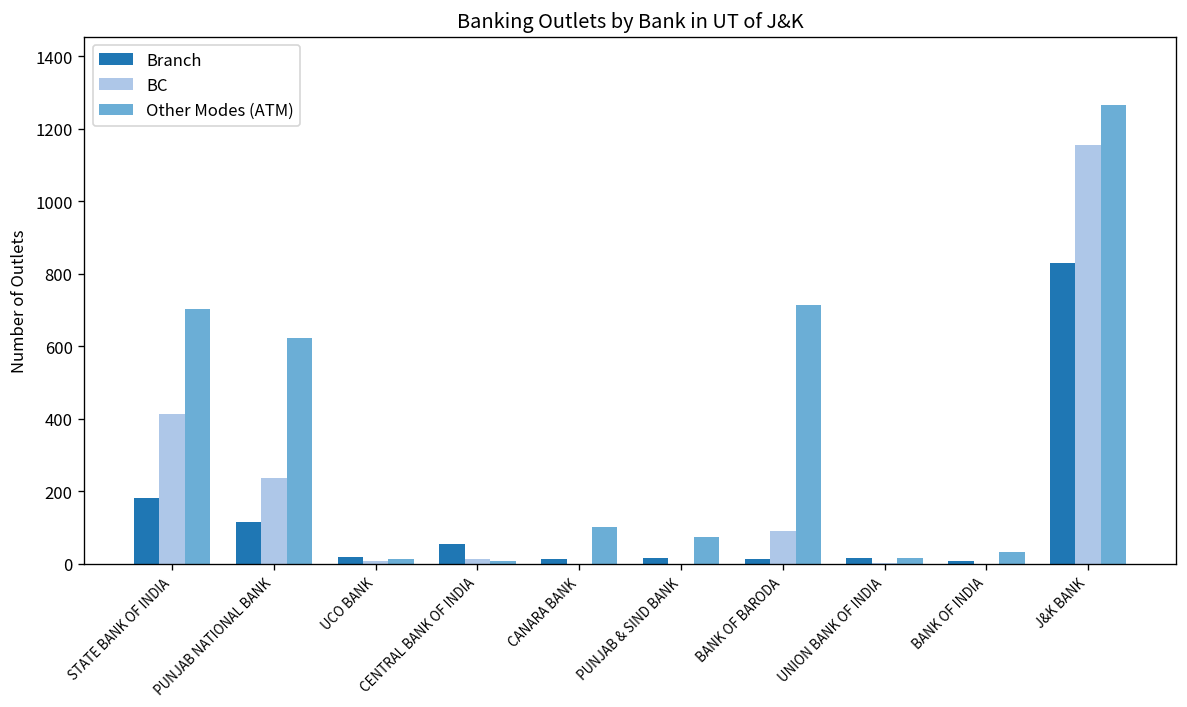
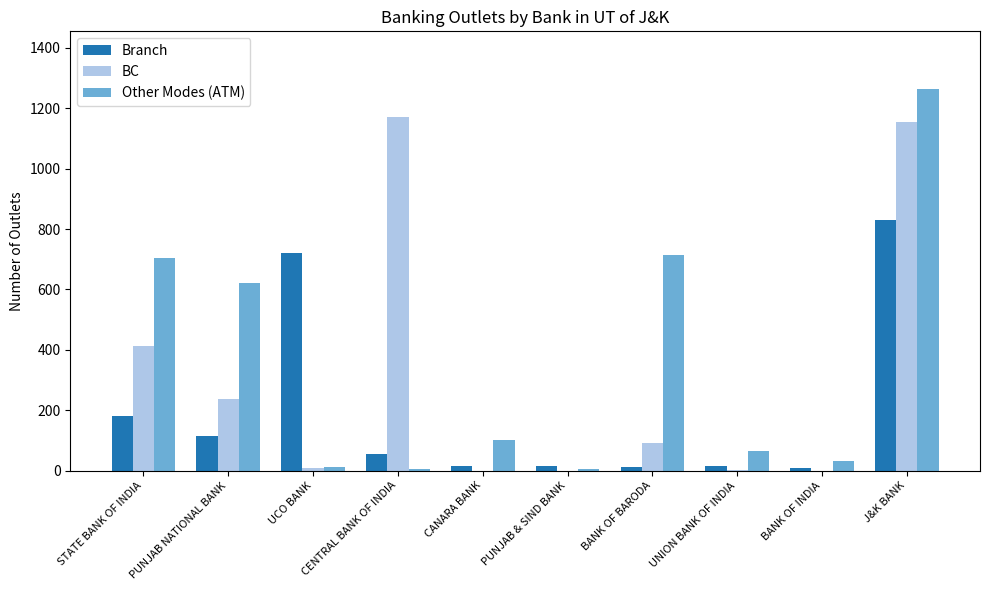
  {
    "Branch": {
      "STATE BANK OF INDIA": 180,
      "PUNJAB NATIONAL BANK": 110,
-     "UCO BANK": 20,
+     "UCO BANK": 720,
      "CENTRAL BANK OF INDIA": 60,
      "CANARA BANK": 10,
      "PUNJAB & SIND BANK": 20,
      "BANK OF BARODA": 10,
      "UNION BANK OF INDIA": 20,
      "J&K BANK": 830
    },
    "BC": {
      "STATE BANK OF INDIA": 410,
      "PUNJAB NATIONAL BANK": 240,
-     "CENTRAL BANK OF INDIA": 10,
+     "CENTRAL BANK OF INDIA": 1170,
      "CANARA BANK": 0,
      "PUNJAB & SIND BANK": 0,
      "BANK OF BARODA": 90,
      "BANK OF INDIA": 0,
      "J&K BANK": 1160
    },
    "Other Modes (ATM)": {
      "STATE BANK OF INDIA": 700,
      "PUNJAB NATIONAL BANK": 620,
      "UCO BANK": 10,
      "CANARA BANK": 100,
-     "PUNJAB & SIND BANK": 80,
+     "PUNJAB & SIND BANK": 10,
      "BANK OF BARODA": 710,
-     "UNION BANK OF INDIA": 20,
+     "UNION BANK OF INDIA": 70,
      "BANK OF INDIA": 30,
      "J&K BANK": 1270
    }
  }
